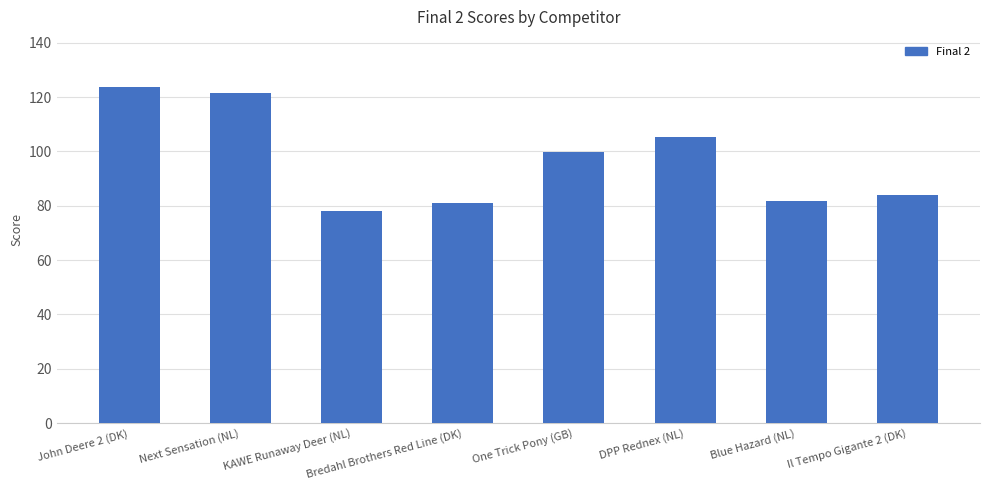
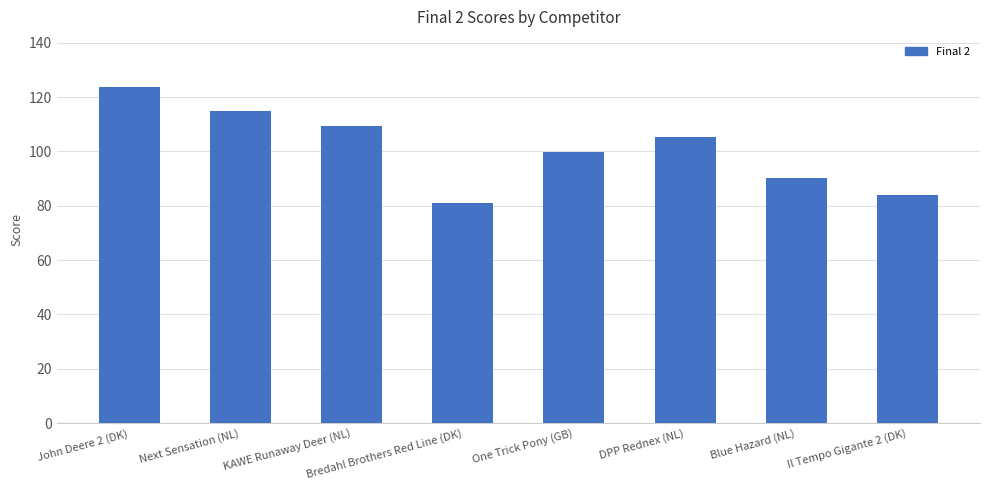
  {
    "John Deere 2 (DK)": 124,
-   "Next Sensation (NL)": 121,
-   "KAWE Runaway Deer (NL)": 78,
+   "Next Sensation (NL)": 115,
+   "KAWE Runaway Deer (NL)": 110,
    "Bredahl Brothers Red Line (DK)": 81,
    "One Trick Pony (GB)": 100,
    "DPP Rednex (NL)": 105,
-   "Blue Hazard (NL)": 82,
+   "Blue Hazard (NL)": 90,
    "Il Tempo Gigante 2 (DK)": 84
  }
